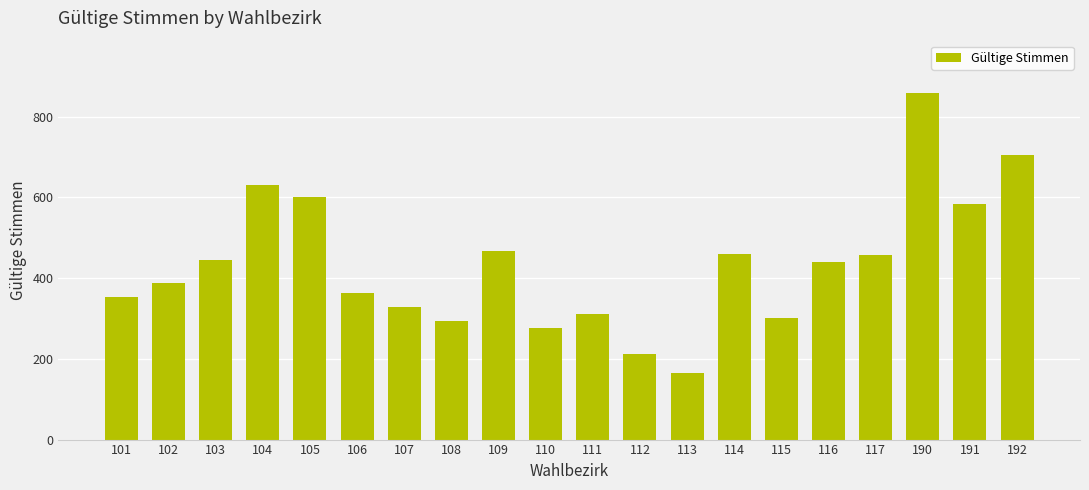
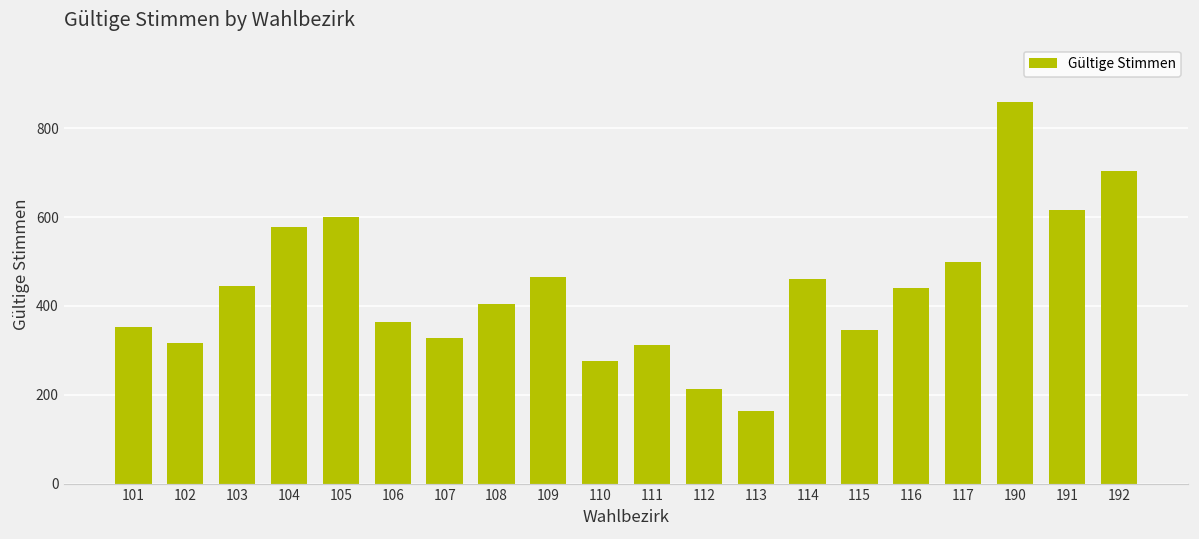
  {
    "101": 350,
-   "102": 390,
+   "102": 320,
    "103": 440,
-   "104": 630,
+   "104": 580,
    "105": 600,
    "106": 360,
    "107": 330,
-   "108": 290,
+   "108": 410,
    "109": 470,
    "110": 280,
    "111": 310,
    "112": 210,
    "113": 160,
    "114": 460,
-   "115": 300,
+   "115": 350,
    "116": 440,
-   "117": 460,
+   "117": 500,
    "190": 860,
-   "191": 580,
+   "191": 620,
    "192": 700
  }
